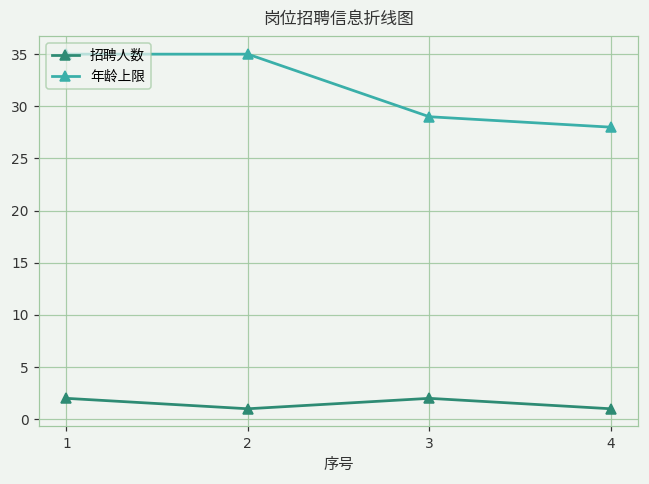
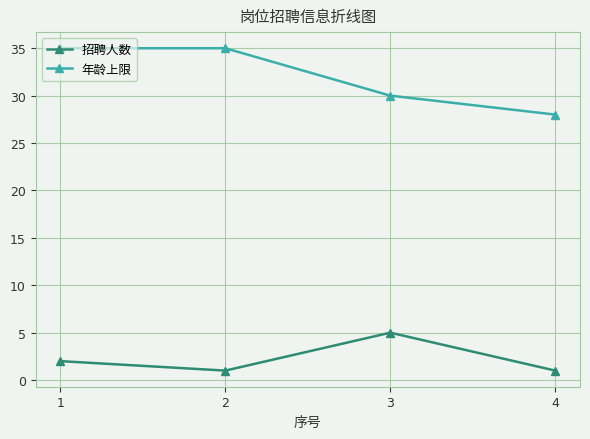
  {
    "招聘人数": {
      "1": 2,
      "2": 1,
-     "3": 2,
+     "3": 5,
      "4": 1
    },
    "年龄上限": {
      "2": 35,
-     "3": 29,
+     "3": 30,
      "4": 28
    }
  }
